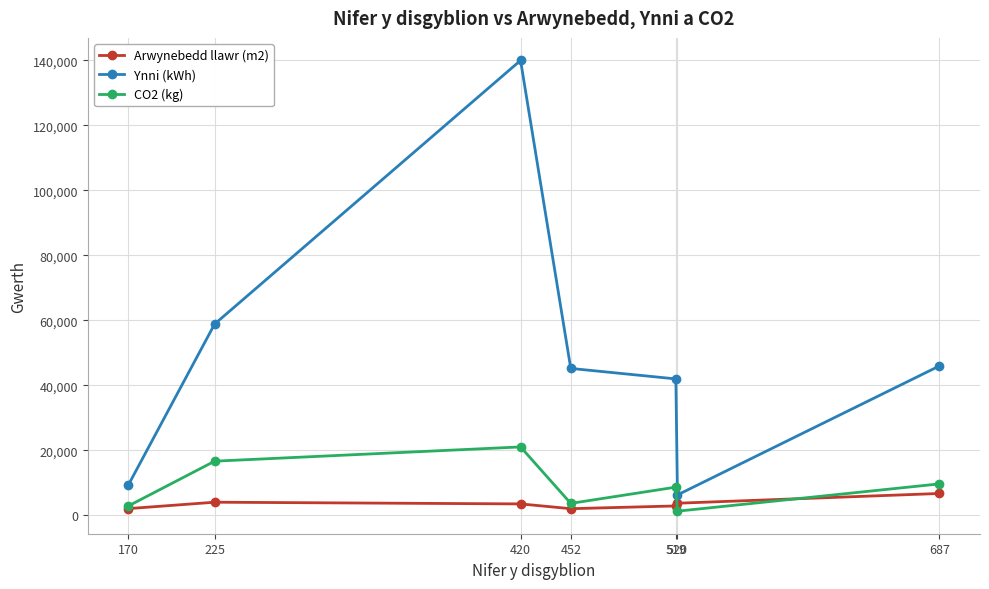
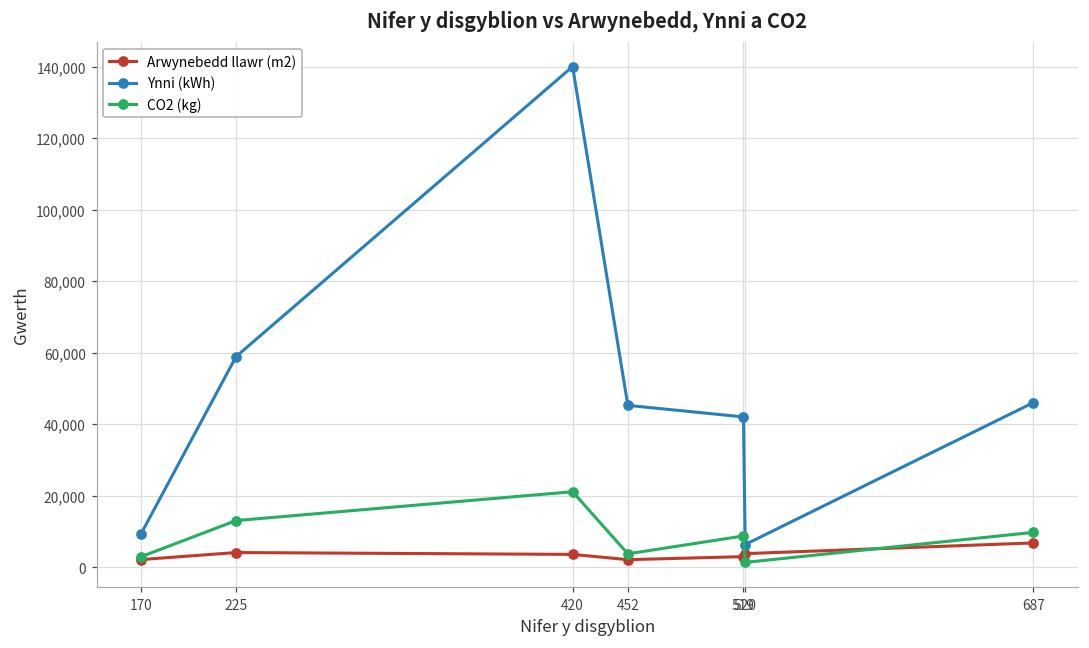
  {
    "Arwynebedd llawr (m2)": {
      "170": "2,000",
      "225": "4,000",
      "420": "4,000",
      "452": "2,000",
      "687": "7,000"
    },
    "Ynni (kWh)": {
      "170": "9,000",
      "225": "59,000",
      "420": "140,000",
      "452": "45,000",
      "687": "46,000"
    },
    "CO2 (kg)": {
      "170": "3,000",
-     "225": "17,000",
+     "225": "13,000",
      "420": "21,000",
      "452": "4,000",
      "687": "10,000"
    }
  }
